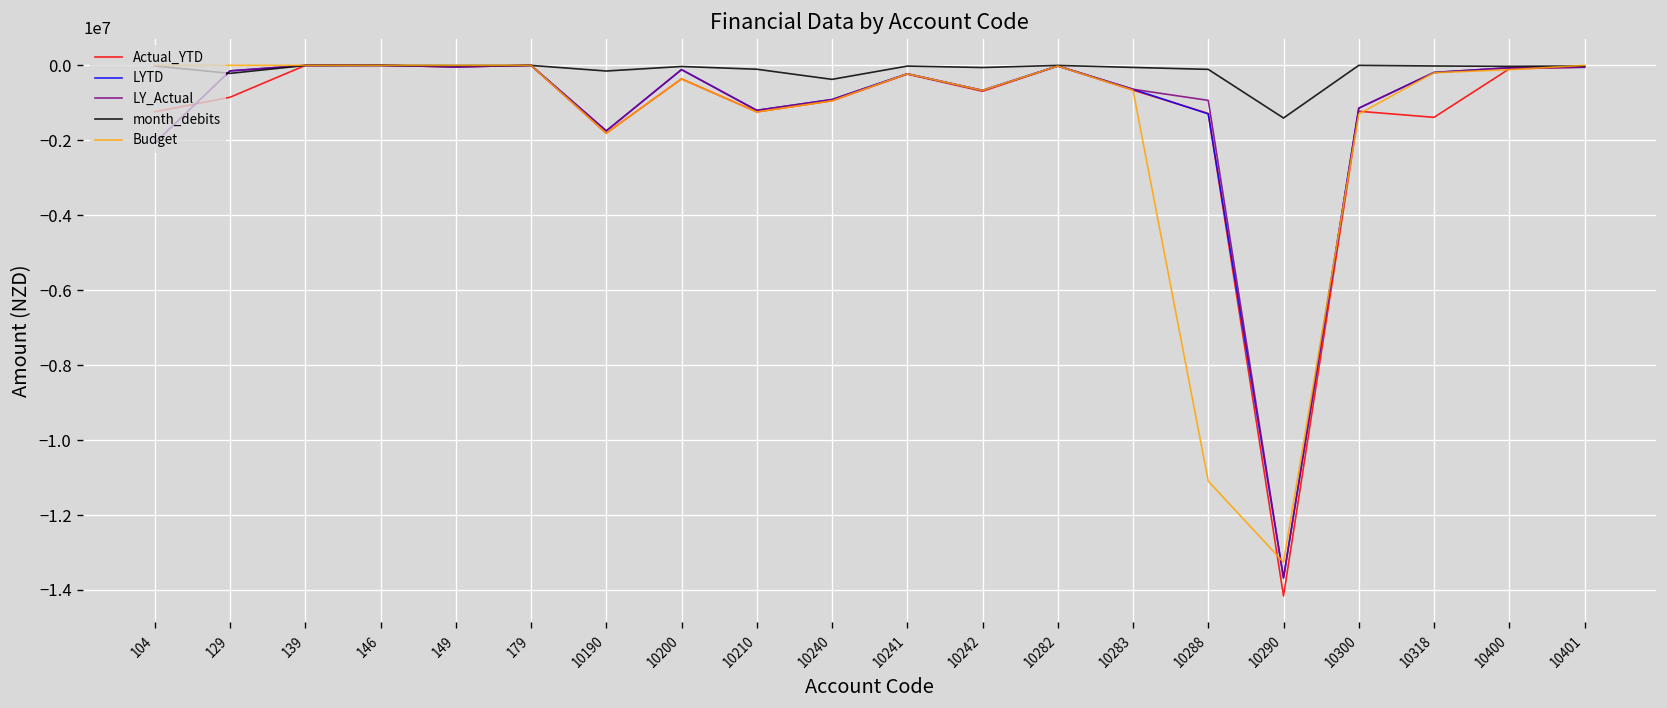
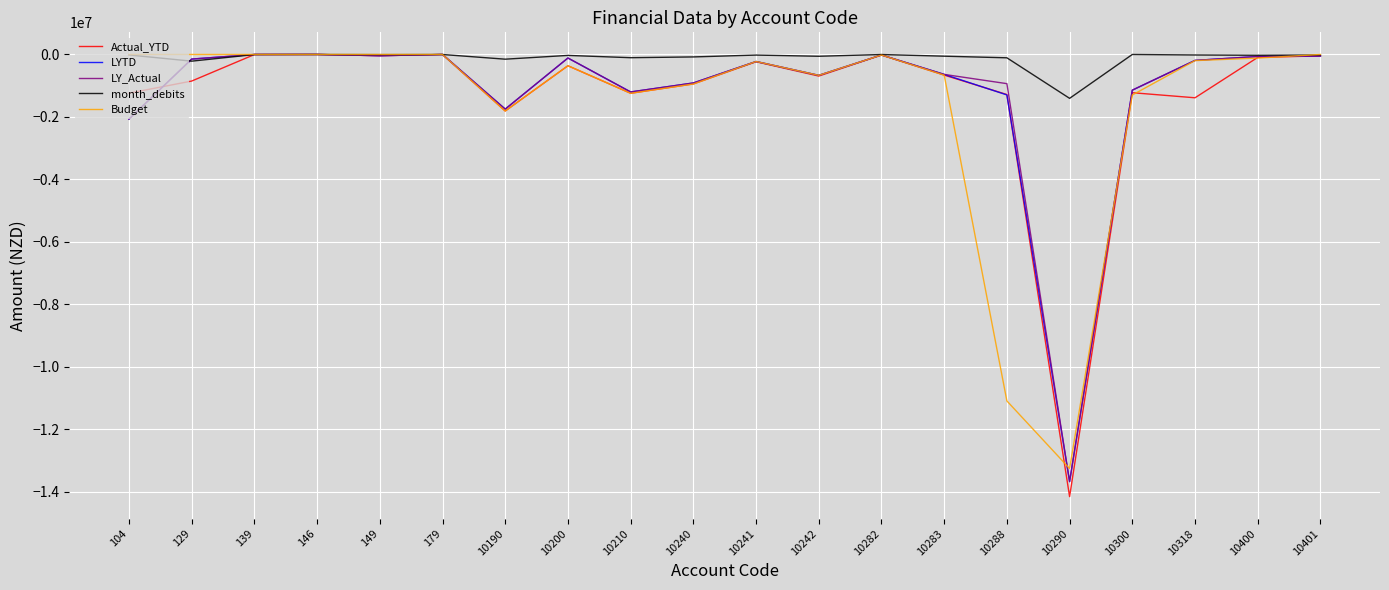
  {
    "Actual_YTD": {
      "129": -900000,
      "10290": -14200000,
      "10318": -1400000
    },
    "LY_Actual": {
      "10288": -900000
    },
    "month_debits": {
      "10190": -200000,
      "10200": 0,
      "10210": -100000,
-     "10240": -400000,
+     "10240": -100000,
      "10241": 0,
      "10242": -100000,
      "10283": -100000,
      "10288": -100000,
      "10290": -1400000,
      "10300": 0,
      "10318": 0
    },
    "Budget": {
      "129": 0,
      "10288": -11100000,
      "10290": -13300000
    }
  }
